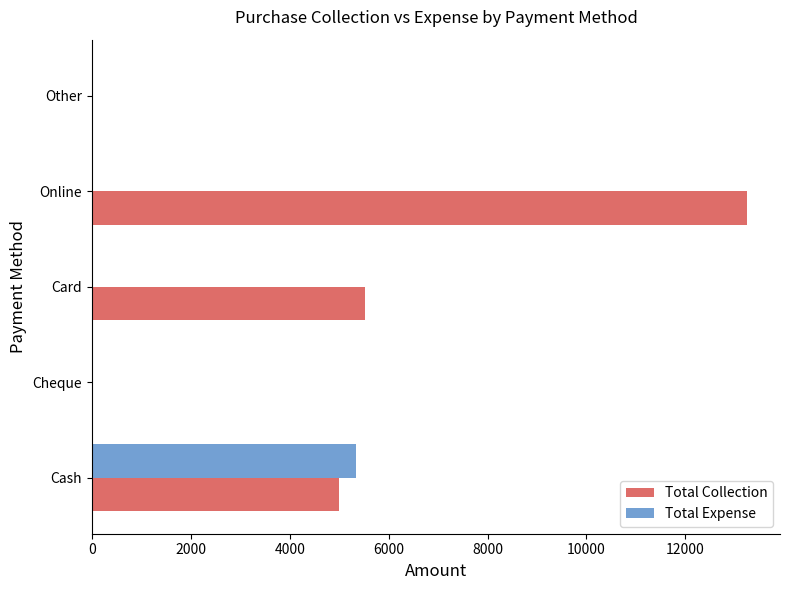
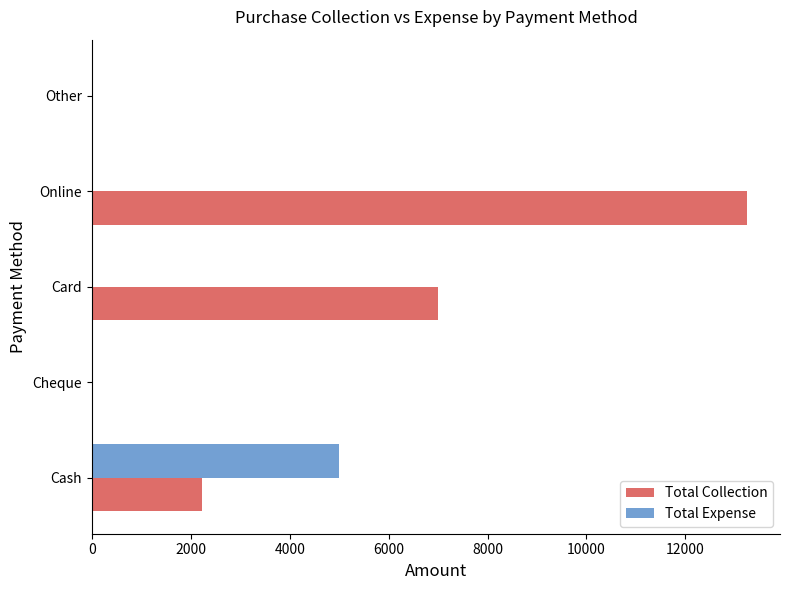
  {
    "Total Collection": {
      "Other": 0,
      "Online": 13300,
-     "Card": 5500,
+     "Card": 7000,
      "Cheque": 0,
-     "Cash": 5000
+     "Cash": 2200
    },
    "Total Expense": {
      "Other": 0,
      "Online": 0,
      "Card": 0,
      "Cheque": 0,
-     "Cash": 5300
+     "Cash": 5000
    }
  }
